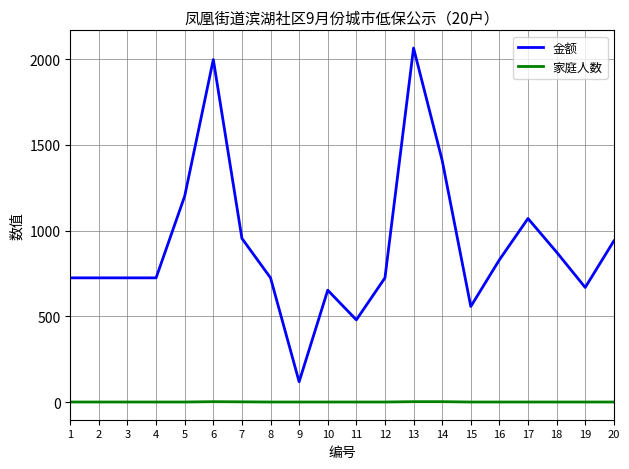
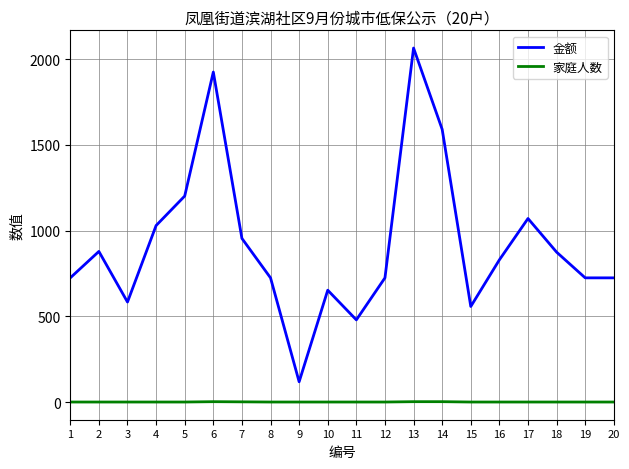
  {
    "金额": {
      "1": 730,
-     "2": 730,
-     "3": 730,
-     "4": 730,
+     "2": 880,
+     "3": 580,
+     "4": 1030,
      "5": 1200,
-     "6": 2000,
+     "6": 1930,
      "7": 960,
      "8": 730,
      "9": 120,
      "10": 650,
      "11": 480,
      "12": 730,
      "13": 2070,
-     "14": 1410,
+     "14": 1590,
      "15": 560,
      "16": 830,
      "17": 1070,
      "18": 880,
-     "19": 670,
-     "20": 940
+     "19": 730,
+     "20": 730
    },
    "家庭人数": {
      "1": 0,
      "2": 0,
      "3": 0,
      "4": 0,
      "5": 0,
      "6": 0,
      "7": 0,
      "8": 0,
      "9": 0,
      "10": 0,
      "11": 0,
      "12": 0,
      "13": 0,
      "14": 0,
      "15": 0,
      "16": 0,
      "17": 0,
      "18": 0,
      "19": 0,
      "20": 0
    }
  }
